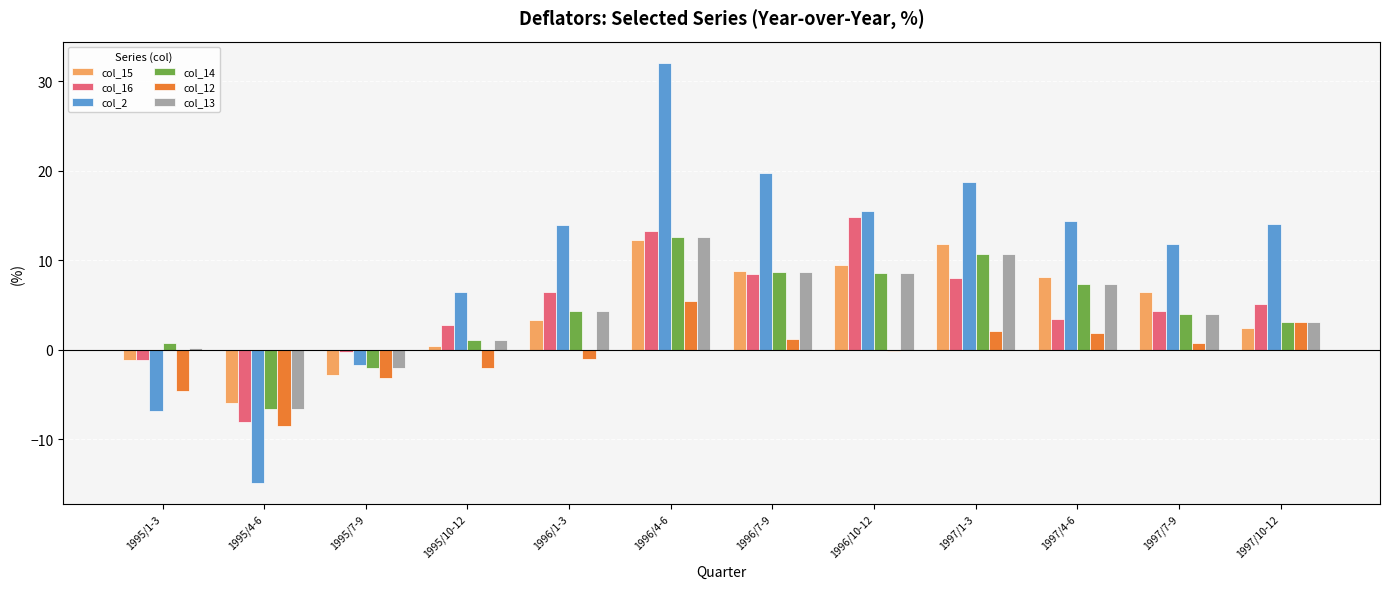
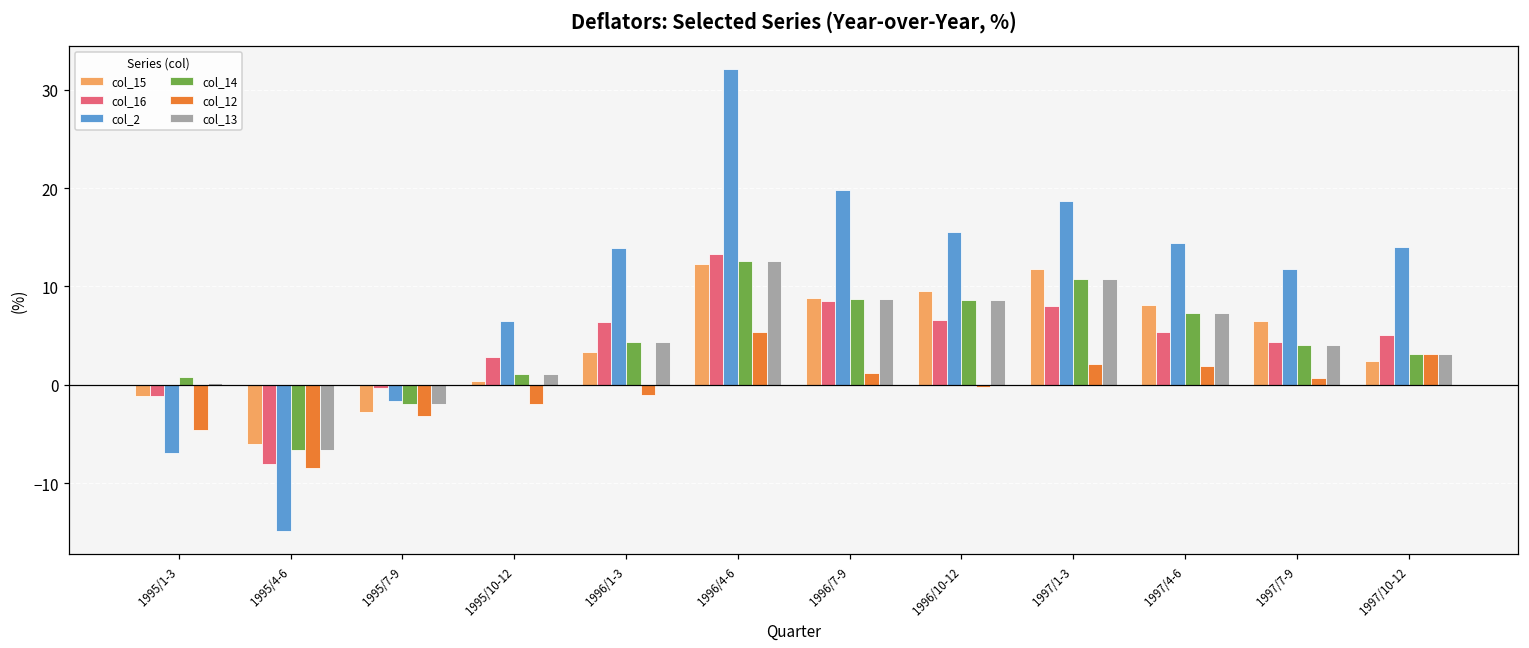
  {
    "col_15": {
      "1995/1-3": -1,
      "1995/4-6": -6,
      "1995/7-9": -3,
      "1995/10-12": 0,
      "1996/1-3": 3,
      "1996/4-6": 12,
      "1996/7-9": 9,
      "1996/10-12": 10,
      "1997/1-3": 12,
      "1997/4-6": 8,
      "1997/7-9": 7,
      "1997/10-12": 2
    },
    "col_16": {
      "1995/1-3": -1,
      "1995/4-6": -8,
      "1995/7-9": 0,
      "1995/10-12": 3,
      "1996/1-3": 6,
      "1996/4-6": 13,
      "1996/7-9": 9,
-     "1996/10-12": 15,
+     "1996/10-12": 7,
      "1997/1-3": 8,
-     "1997/4-6": 3,
+     "1997/4-6": 5,
      "1997/7-9": 4,
      "1997/10-12": 5
    },
    "col_2": {
      "1995/1-3": -7,
      "1995/4-6": -15,
      "1995/7-9": -2,
      "1995/10-12": 7,
      "1996/1-3": 14,
      "1996/4-6": 32,
      "1996/7-9": 20,
      "1996/10-12": 16,
      "1997/1-3": 19,
      "1997/4-6": 14,
      "1997/7-9": 12,
      "1997/10-12": 14
    },
    "col_14": {
      "1995/1-3": 1,
      "1995/4-6": -7,
      "1995/7-9": -2,
      "1995/10-12": 1,
      "1996/1-3": 4,
      "1996/4-6": 13,
      "1996/7-9": 9,
      "1996/10-12": 9,
      "1997/1-3": 11,
      "1997/4-6": 7,
      "1997/7-9": 4,
      "1997/10-12": 3
    },
    "col_12": {
      "1995/1-3": -5,
      "1995/4-6": -9,
      "1995/7-9": -3,
      "1995/10-12": -2,
      "1996/1-3": -1,
      "1996/4-6": 5,
      "1996/7-9": 1,
      "1997/1-3": 2,
      "1997/4-6": 2,
      "1997/7-9": 1,
      "1997/10-12": 3
    },
    "col_13": {
      "1995/4-6": -7,
      "1995/7-9": -2,
      "1995/10-12": 1,
      "1996/1-3": 4,
      "1996/4-6": 13,
      "1996/7-9": 9,
      "1996/10-12": 9,
      "1997/1-3": 11,
      "1997/4-6": 7,
      "1997/7-9": 4,
      "1997/10-12": 3
    }
  }
